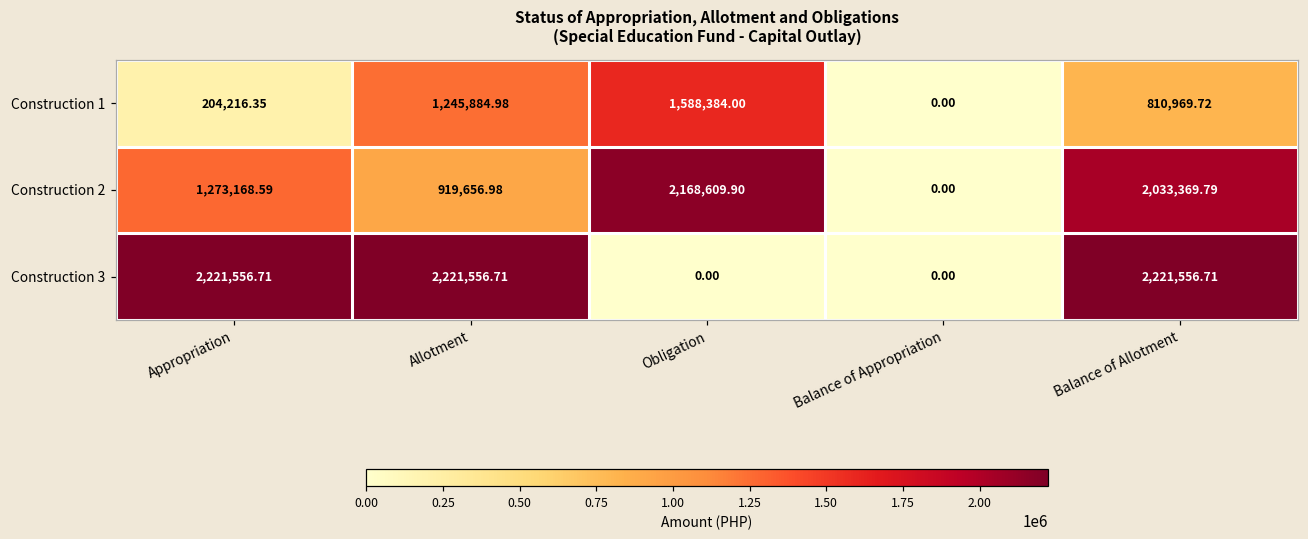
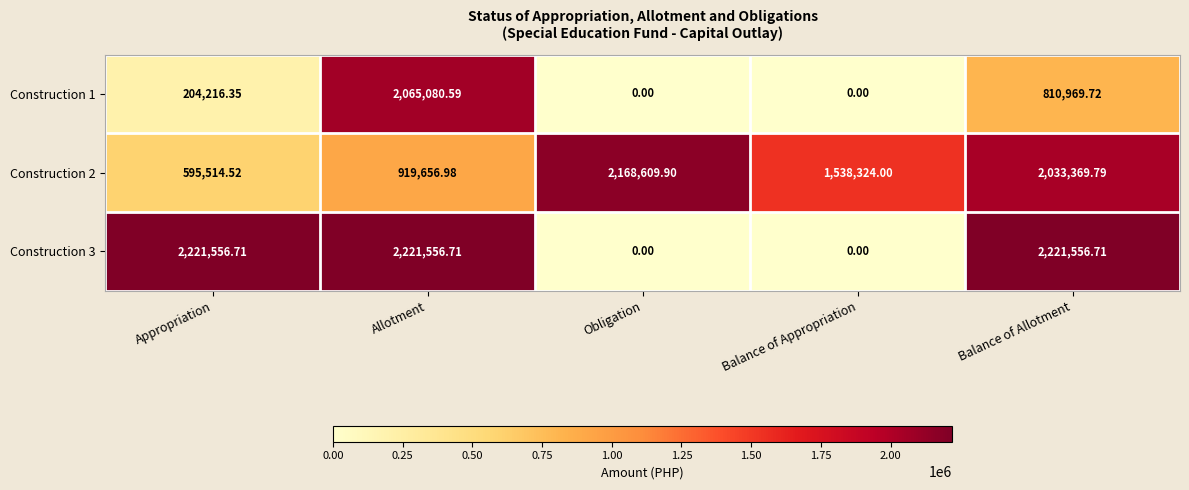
  {
    "Construction 1": {
      "Appropriation": "204,216.35",
-     "Allotment": "1,245,884.98",
-     "Obligation": "1,588,384.00",
+     "Allotment": "2,065,080.59",
+     "Obligation": "0.00",
      "Balance of Appropriation": "0.00",
      "Balance of Allotment": "810,969.72"
    },
    "Construction 2": {
-     "Appropriation": "1,273,168.59",
+     "Appropriation": "595,514.52",
      "Allotment": "919,656.98",
      "Obligation": "2,168,609.90",
-     "Balance of Appropriation": "0.00",
+     "Balance of Appropriation": "1,538,324.00",
      "Balance of Allotment": "2,033,369.79"
    },
    "Construction 3": {
      "Appropriation": "2,221,556.71",
      "Allotment": "2,221,556.71",
      "Obligation": "0.00",
      "Balance of Appropriation": "0.00",
      "Balance of Allotment": "2,221,556.71"
    }
  }
